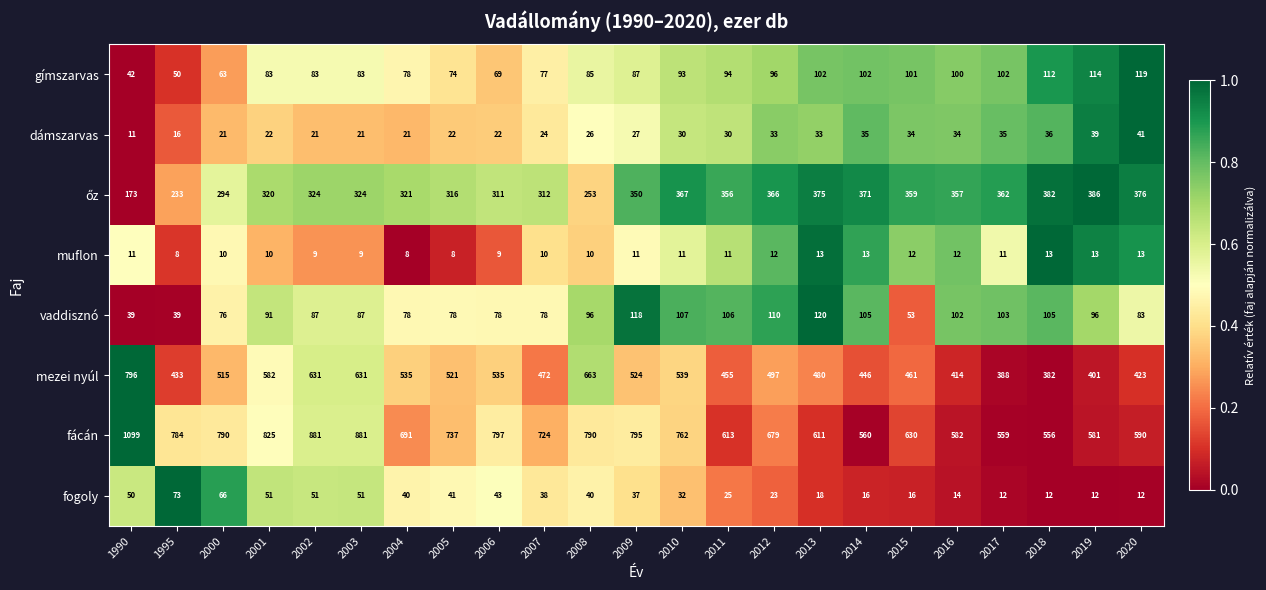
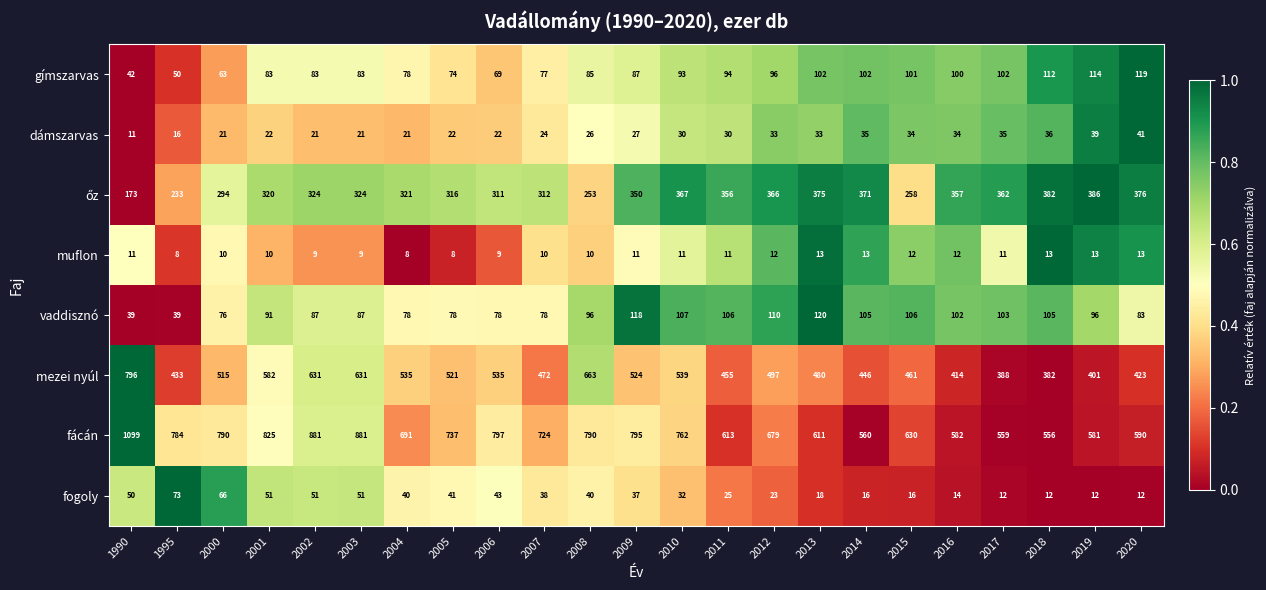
  {
    "gímszarvas": {
      "1990": 42,
      "1995": 50,
      "2000": 63,
      "2001": 83,
      "2002": 83,
      "2003": 83,
      "2004": 78,
      "2005": 74,
      "2006": 69,
      "2007": 77,
      "2008": 85,
      "2009": 87,
      "2010": 93,
      "2011": 94,
      "2012": 96,
      "2013": 102,
      "2014": 102,
      "2015": 101,
      "2016": 100,
      "2017": 102,
      "2018": 112,
      "2019": 114,
      "2020": 119
    },
    "dámszarvas": {
      "1990": 11,
      "1995": 16,
      "2000": 21,
      "2001": 22,
      "2002": 21,
      "2003": 21,
      "2004": 21,
      "2005": 22,
      "2006": 22,
      "2007": 24,
      "2008": 26,
      "2009": 27,
      "2010": 30,
      "2011": 30,
      "2012": 33,
      "2013": 33,
      "2014": 35,
      "2015": 34,
      "2016": 34,
      "2017": 35,
      "2018": 36,
      "2019": 39,
      "2020": 41
    },
    "őz": {
      "1990": 173,
      "1995": 233,
      "2000": 294,
      "2001": 320,
      "2002": 324,
      "2003": 324,
      "2004": 321,
      "2005": 316,
      "2006": 311,
      "2007": 312,
      "2008": 253,
      "2009": 350,
      "2010": 367,
      "2011": 356,
      "2012": 366,
      "2013": 375,
      "2014": 371,
-     "2015": 359,
+     "2015": 258,
      "2016": 357,
      "2017": 362,
      "2018": 382,
      "2019": 386,
      "2020": 376
    },
    "muflon": {
      "1990": 11,
      "1995": 8,
      "2000": 10,
      "2001": 10,
      "2002": 9,
      "2003": 9,
      "2004": 8,
      "2005": 8,
      "2006": 9,
      "2007": 10,
      "2008": 10,
      "2009": 11,
      "2010": 11,
      "2011": 11,
      "2012": 12,
      "2013": 13,
      "2014": 13,
      "2015": 12,
      "2016": 12,
      "2017": 11,
      "2018": 13,
      "2019": 13,
      "2020": 13
    },
    "vaddisznó": {
      "1990": 39,
      "1995": 39,
      "2000": 76,
      "2001": 91,
      "2002": 87,
      "2003": 87,
      "2004": 78,
      "2005": 78,
      "2006": 78,
      "2007": 78,
      "2008": 96,
      "2009": 118,
      "2010": 107,
      "2011": 106,
      "2012": 110,
      "2013": 120,
      "2014": 105,
-     "2015": 53,
+     "2015": 106,
      "2016": 102,
      "2017": 103,
      "2018": 105,
      "2019": 96,
      "2020": 83
    },
    "mezei nyúl": {
      "1990": 796,
      "1995": 433,
      "2000": 515,
      "2001": 582,
      "2002": 631,
      "2003": 631,
      "2004": 535,
      "2005": 521,
      "2006": 535,
      "2007": 472,
      "2008": 663,
      "2009": 524,
      "2010": 539,
      "2011": 455,
      "2012": 497,
      "2013": 480,
      "2014": 446,
      "2015": 461,
      "2016": 414,
      "2017": 388,
      "2018": 382,
      "2019": 401,
      "2020": 423
    },
    "fácán": {
      "1990": 1099,
      "1995": 784,
      "2000": 790,
      "2001": 825,
      "2002": 881,
      "2003": 881,
      "2004": 691,
      "2005": 737,
      "2006": 797,
      "2007": 724,
      "2008": 790,
      "2009": 795,
      "2010": 762,
      "2011": 613,
      "2012": 679,
      "2013": 611,
      "2014": 560,
      "2015": 630,
      "2016": 582,
      "2017": 559,
      "2018": 556,
      "2019": 581,
      "2020": 590
    },
    "fogoly": {
      "1990": 50,
      "1995": 73,
      "2000": 66,
      "2001": 51,
      "2002": 51,
      "2003": 51,
      "2004": 40,
      "2005": 41,
      "2006": 43,
      "2007": 38,
      "2008": 40,
      "2009": 37,
      "2010": 32,
      "2011": 25,
      "2012": 23,
      "2013": 18,
      "2014": 16,
      "2015": 16,
      "2016": 14,
      "2017": 12,
      "2018": 12,
      "2019": 12,
      "2020": 12
    }
  }
